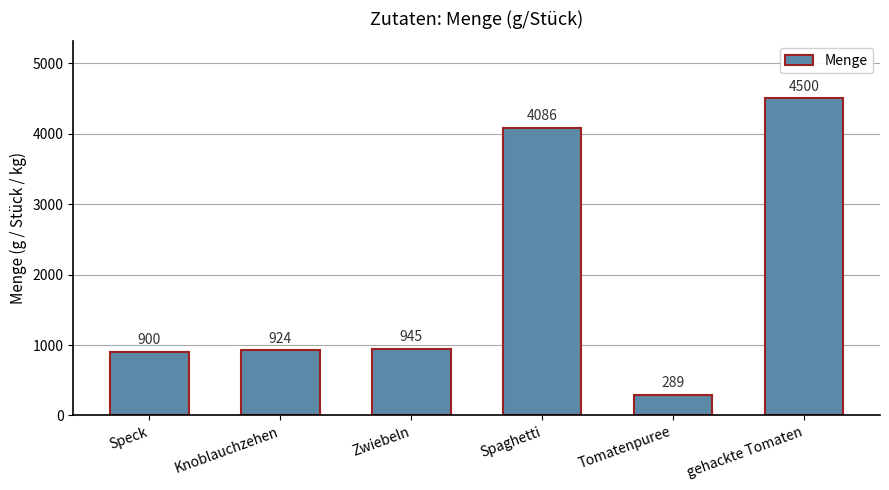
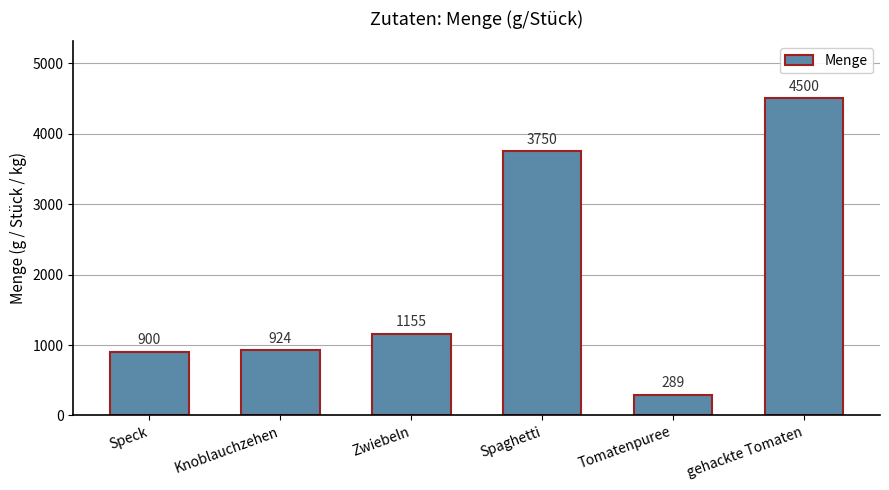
  {
    "Speck": 900,
    "Knoblauchzehen": 924,
-   "Zwiebeln": 945,
-   "Spaghetti": 4086,
+   "Zwiebeln": 1155,
+   "Spaghetti": 3750,
    "Tomatenpuree": 289,
    "gehackte Tomaten": 4500
  }
